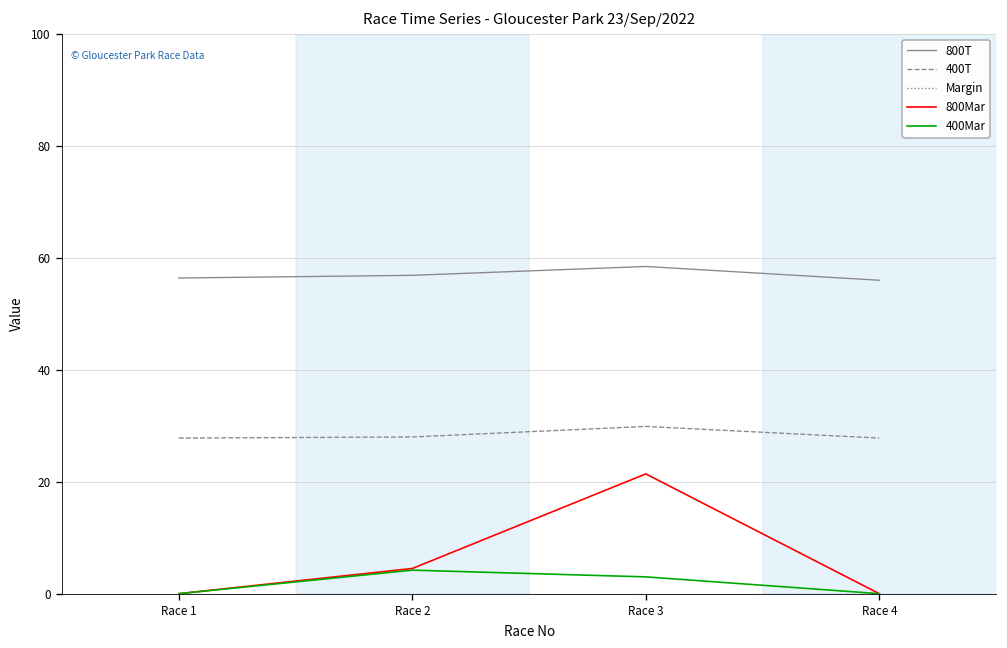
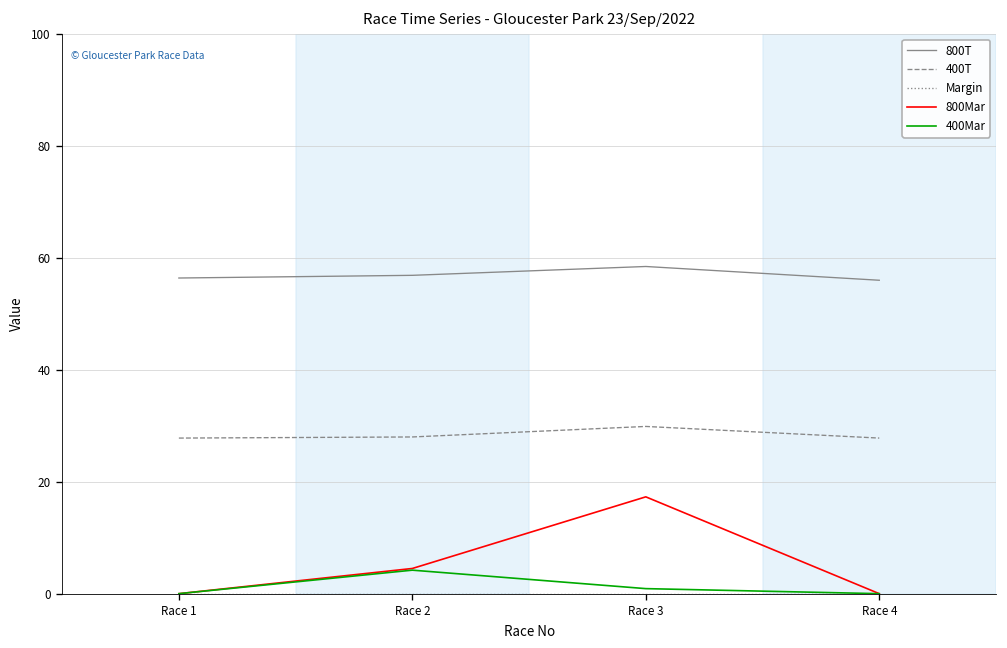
  {
    "800Mar": {
-     "Race 3": 21
+     "Race 3": 17
    },
    "400Mar": {
-     "Race 3": 3
+     "Race 3": 1
    }
  }
